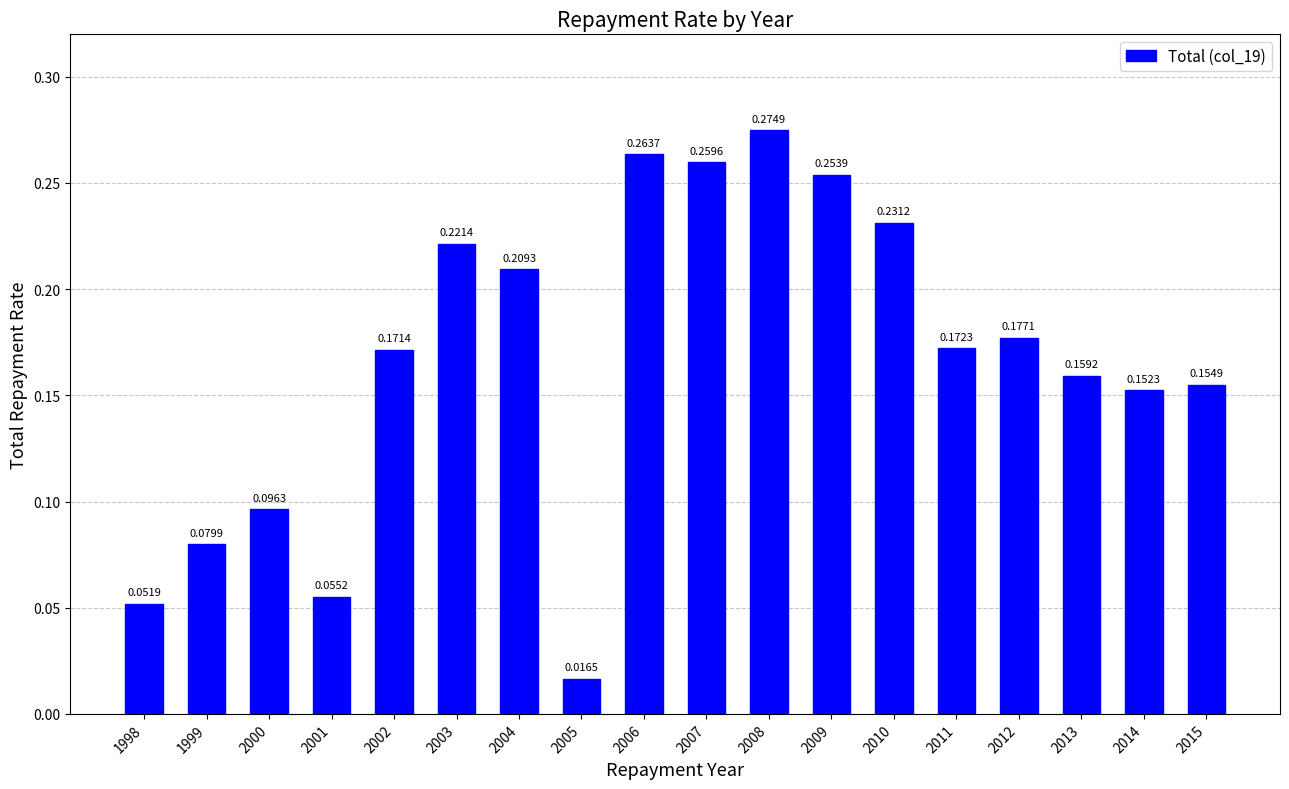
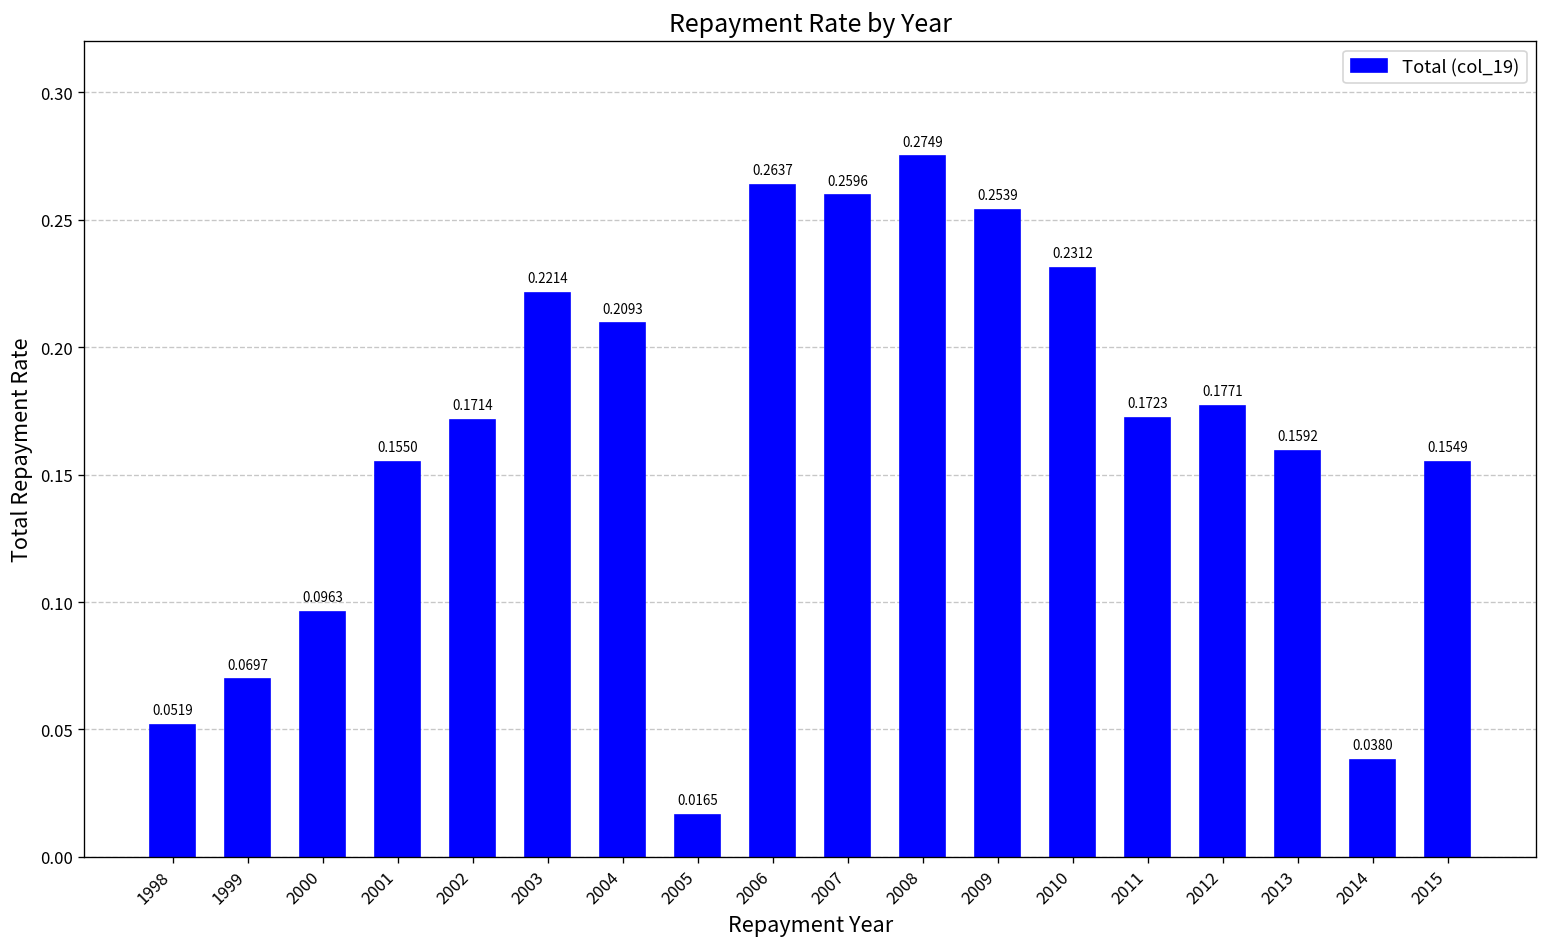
  {
    "1998": 0.0519,
-   "1999": 0.0799,
+   "1999": 0.0697,
    "2000": 0.0963,
-   "2001": 0.0552,
+   "2001": 0.1550,
    "2002": 0.1714,
    "2003": 0.2214,
    "2004": 0.2093,
    "2005": 0.0165,
    "2006": 0.2637,
    "2007": 0.2596,
    "2008": 0.2749,
    "2009": 0.2539,
    "2010": 0.2312,
    "2011": 0.1723,
    "2012": 0.1771,
    "2013": 0.1592,
-   "2014": 0.1523,
+   "2014": 0.0380,
    "2015": 0.1549
  }
